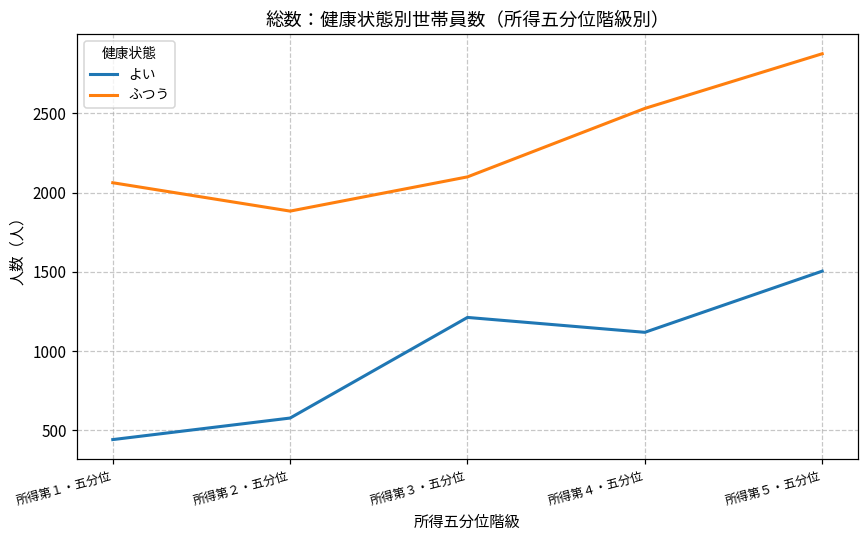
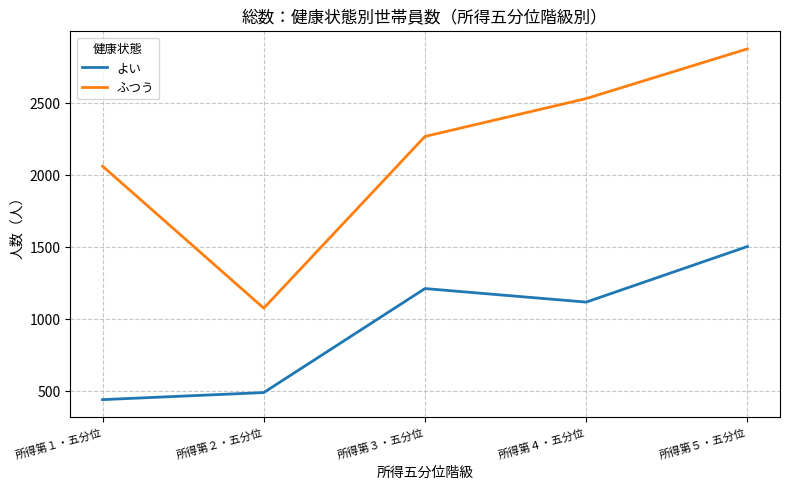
  {
    "よい": {
      "所得第１・五分位": 440,
-     "所得第２・五分位": 580,
+     "所得第２・五分位": 490,
      "所得第３・五分位": 1210,
      "所得第４・五分位": 1120,
      "所得第５・五分位": 1500
    },
    "ふつう": {
      "所得第１・五分位": 2060,
-     "所得第２・五分位": 1880,
-     "所得第３・五分位": 2100,
+     "所得第２・五分位": 1080,
+     "所得第３・五分位": 2270,
      "所得第４・五分位": 2530,
      "所得第５・五分位": 2880
    }
  }
